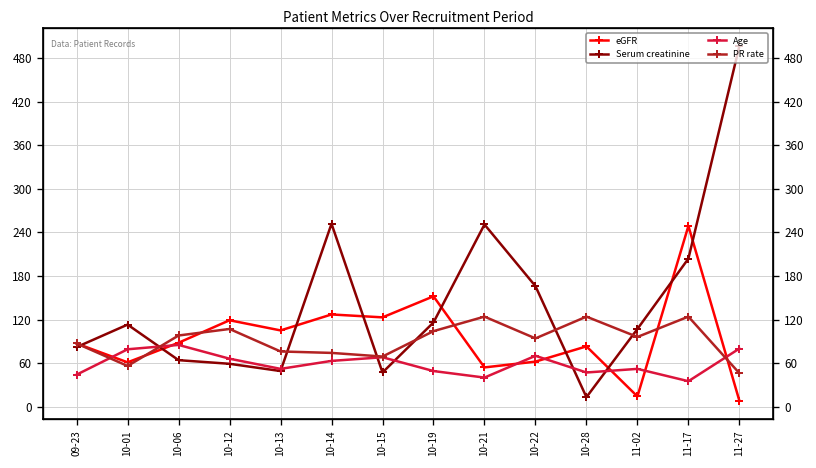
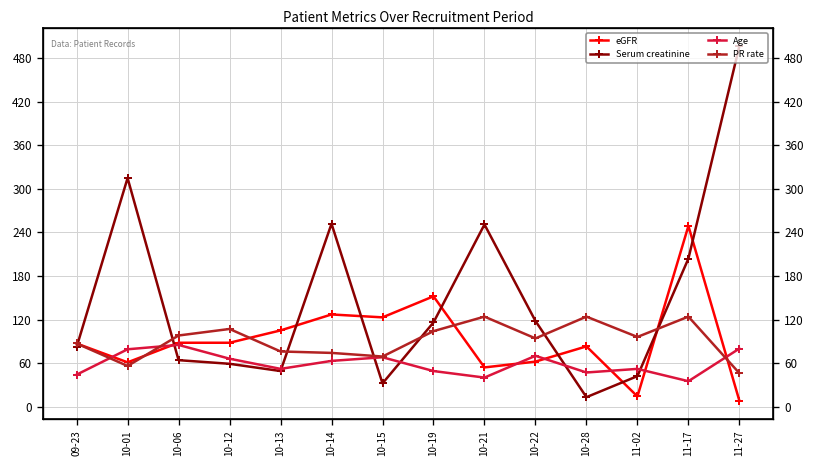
  {
    "eGFR": {
      "10-01": 60,
-     "10-12": 120,
+     "10-12": 90,
      "10-13": 110,
      "10-14": 130,
      "10-15": 120,
      "10-19": 150,
      "10-21": 50,
      "10-22": 60,
      "10-28": 80,
      "11-02": 10,
      "11-17": 250,
      "11-27": 10
    },
    "Serum creatinine": {
      "09-23": 80,
-     "10-01": 110,
+     "10-01": 320,
      "10-06": 60,
      "10-12": 60,
      "10-14": 250,
-     "10-15": 50,
+     "10-15": 30,
      "10-19": 120,
      "10-21": 250,
-     "10-22": 170,
+     "10-22": 120,
      "10-28": 10,
-     "11-02": 110,
+     "11-02": 40,
      "11-17": 200
    }
  }
